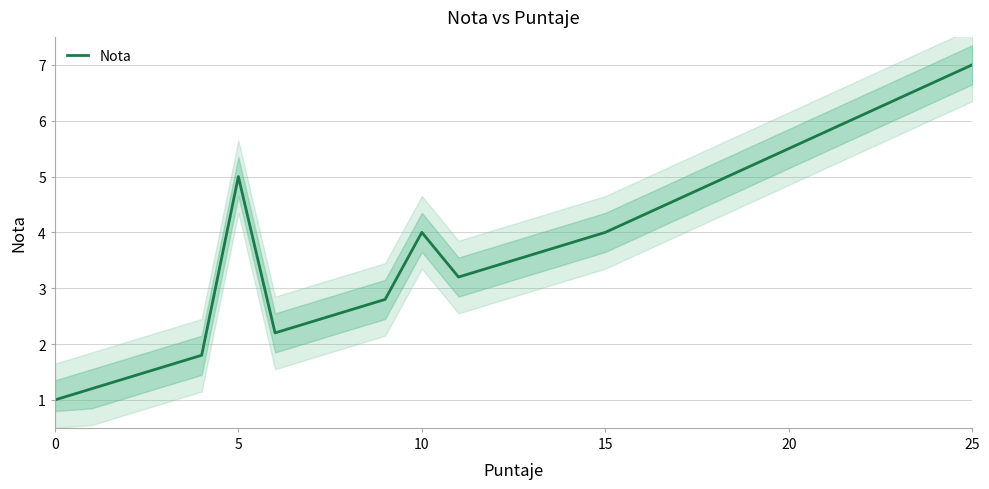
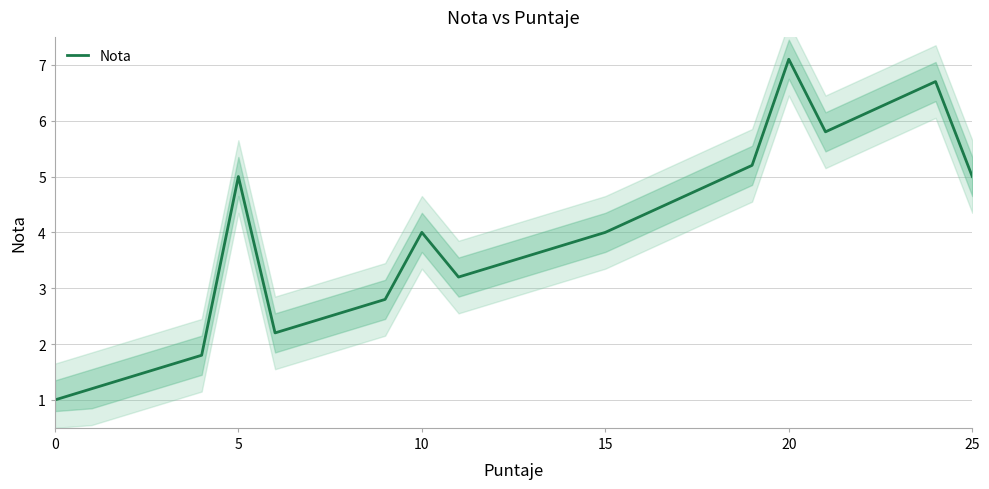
  {
    "Nota": {
      "0": 1.0,
      "5": 5.0,
      "10": 4.0,
      "15": 4.0,
-     "20": 5.5,
-     "25": 7
+     "20": 7.1,
+     "25": 5
    }
  }
